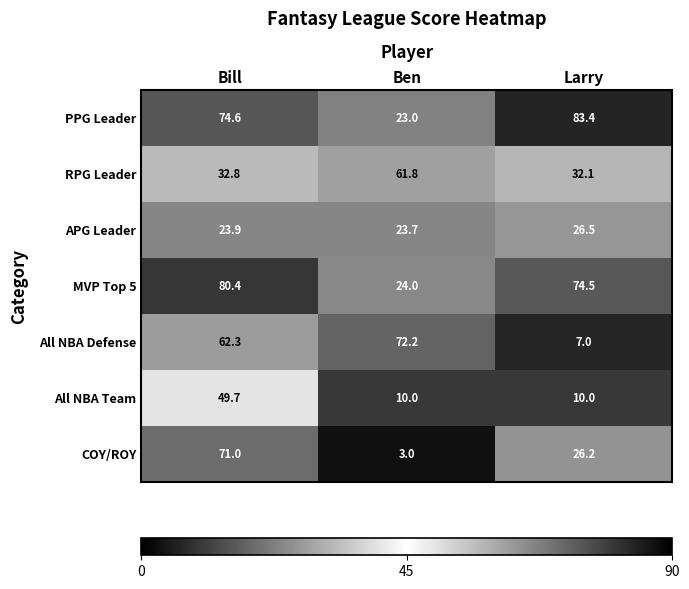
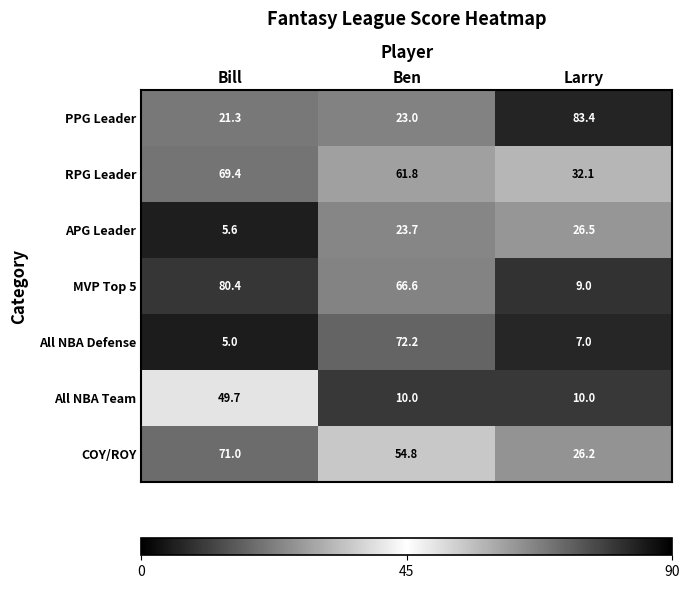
  {
    "PPG Leader": {
-     "Bill": 74.6,
+     "Bill": 21.3,
      "Ben": 23.0,
      "Larry": 83.4
    },
    "RPG Leader": {
-     "Bill": 32.8,
+     "Bill": 69.4,
      "Ben": 61.8,
      "Larry": 32.1
    },
    "APG Leader": {
-     "Bill": 23.9,
+     "Bill": 5.6,
      "Ben": 23.7,
      "Larry": 26.5
    },
    "MVP Top 5": {
      "Bill": 80.4,
-     "Ben": 24.0,
-     "Larry": 74.5
+     "Ben": 66.6,
+     "Larry": 9.0
    },
    "All NBA Defense": {
-     "Bill": 62.3,
+     "Bill": 5.0,
      "Ben": 72.2,
      "Larry": 7.0
    },
    "All NBA Team": {
      "Bill": 49.7,
      "Ben": 10.0,
      "Larry": 10.0
    },
    "COY/ROY": {
      "Bill": 71.0,
-     "Ben": 3.0,
+     "Ben": 54.8,
      "Larry": 26.2
    }
  }
